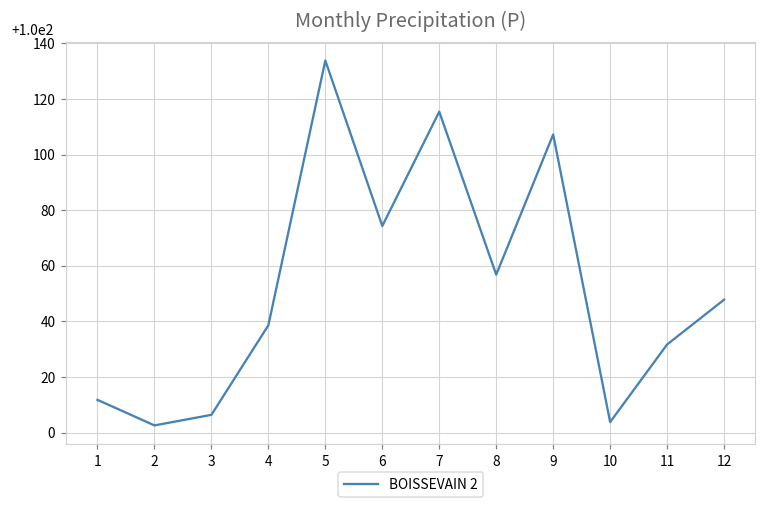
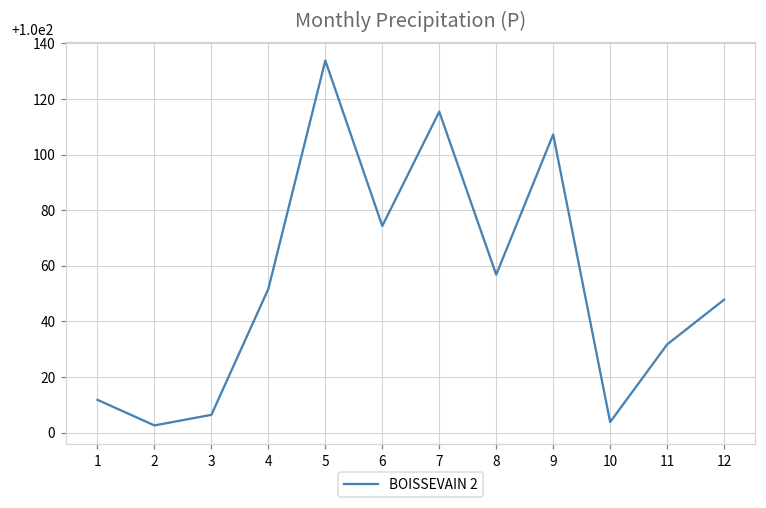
  {
    "1": 12,
    "2": 3,
    "3": 6,
-   "4": 39,
+   "4": 52,
    "5": 134,
    "6": 74,
    "7": 115,
    "8": 57,
    "9": 107,
    "10": 4,
    "11": 32,
    "12": 48
  }
